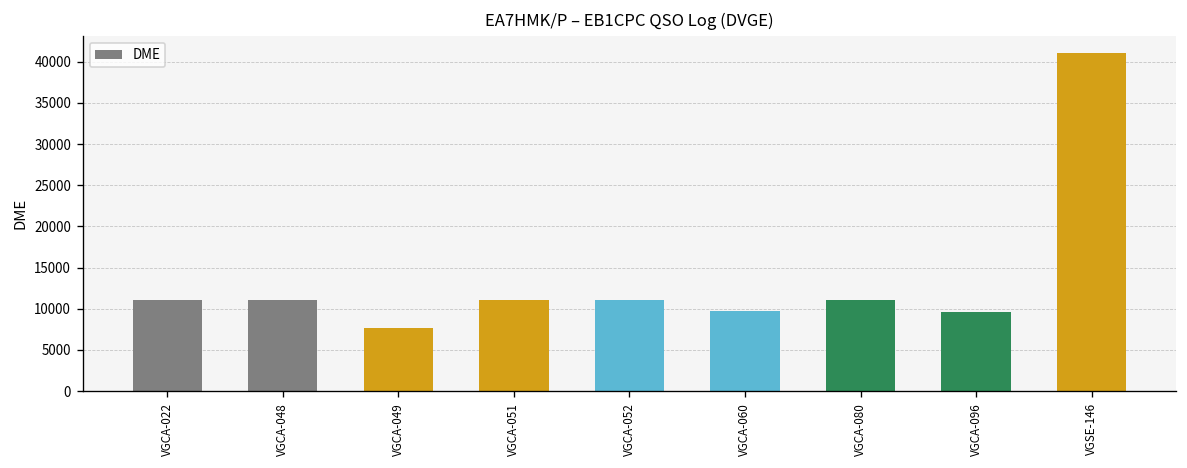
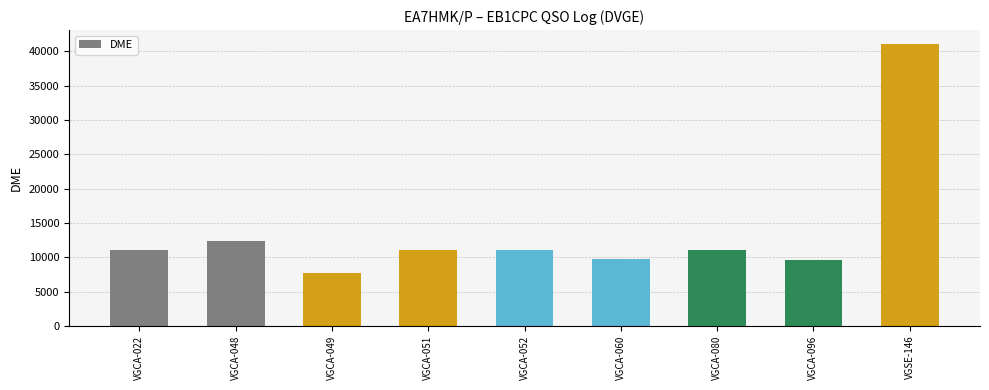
  {
    "VGCA-022": 11000,
-   "VGCA-048": 11000,
+   "VGCA-048": 12000,
    "VGCA-049": 8000,
    "VGCA-051": 11000,
    "VGCA-052": 11000,
    "VGCA-060": 10000,
    "VGCA-080": 11000,
    "VGCA-096": 10000,
    "VGSE-146": 41000
  }
